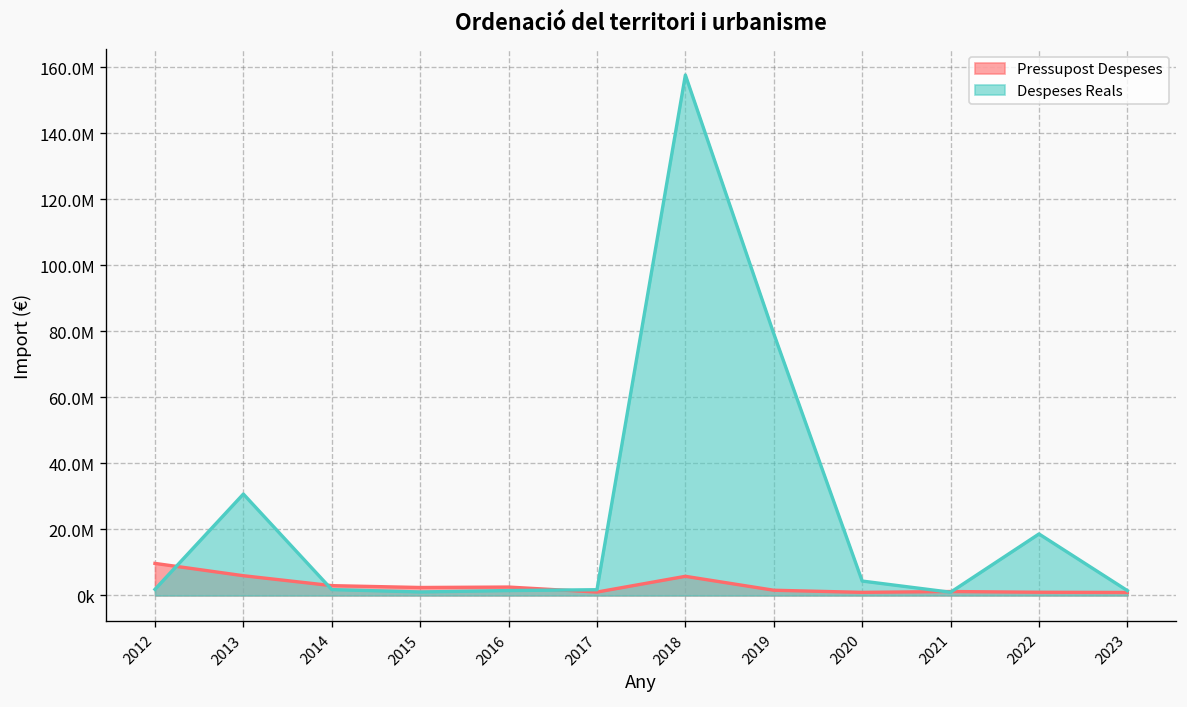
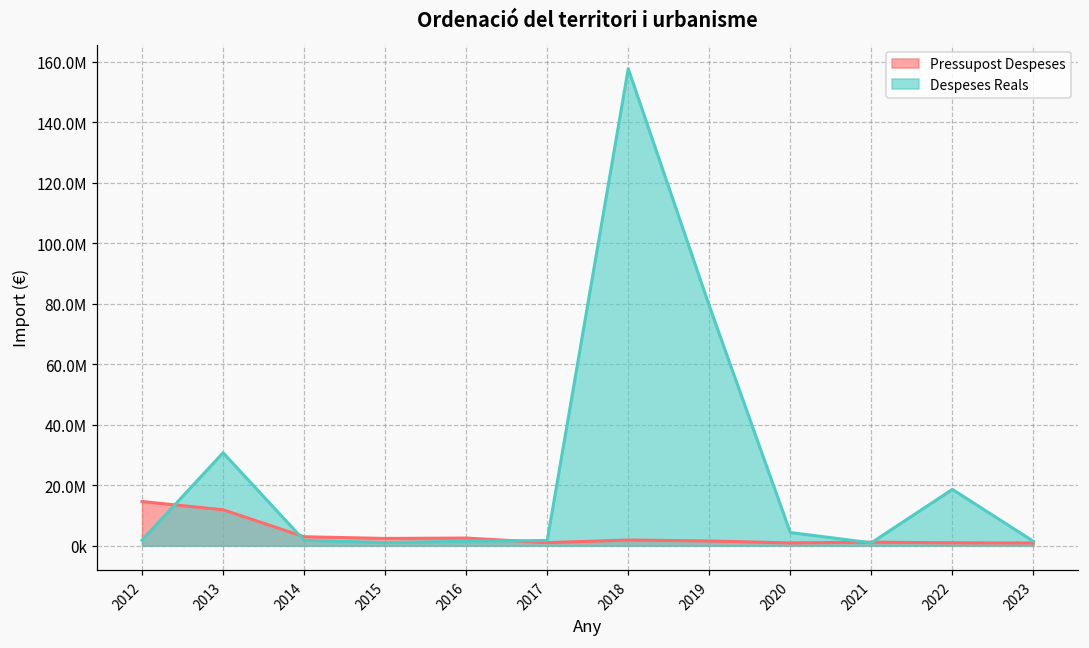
  {
    "Pressupost Despeses": {
-     "2012": 10000000,
-     "2013": 6000000,
+     "2012": 15000000,
+     "2013": 12000000,
      "2014": 3000000,
      "2015": 2000000,
      "2016": 3000000,
-     "2018": 6000000,
+     "2018": 2000000,
      "2019": 2000000,
      "2020": 1000000,
      "2022": 1000000
    },
    "Despeses Reals": {
      "2012": 2000000,
      "2013": 31000000,
      "2014": 2000000,
      "2015": 1000000,
      "2016": 1000000,
      "2018": 158000000,
      "2019": 79000000,
      "2020": 4000000,
      "2022": 19000000
    }
  }
